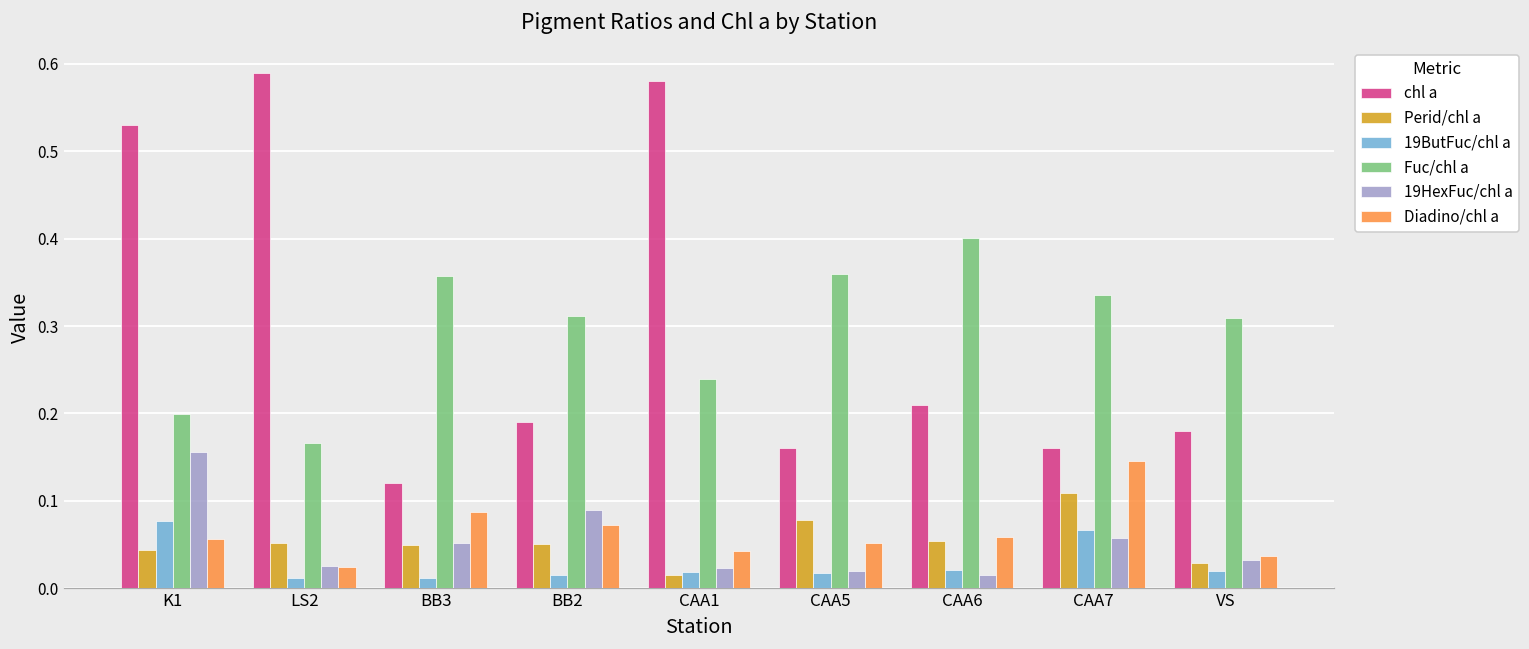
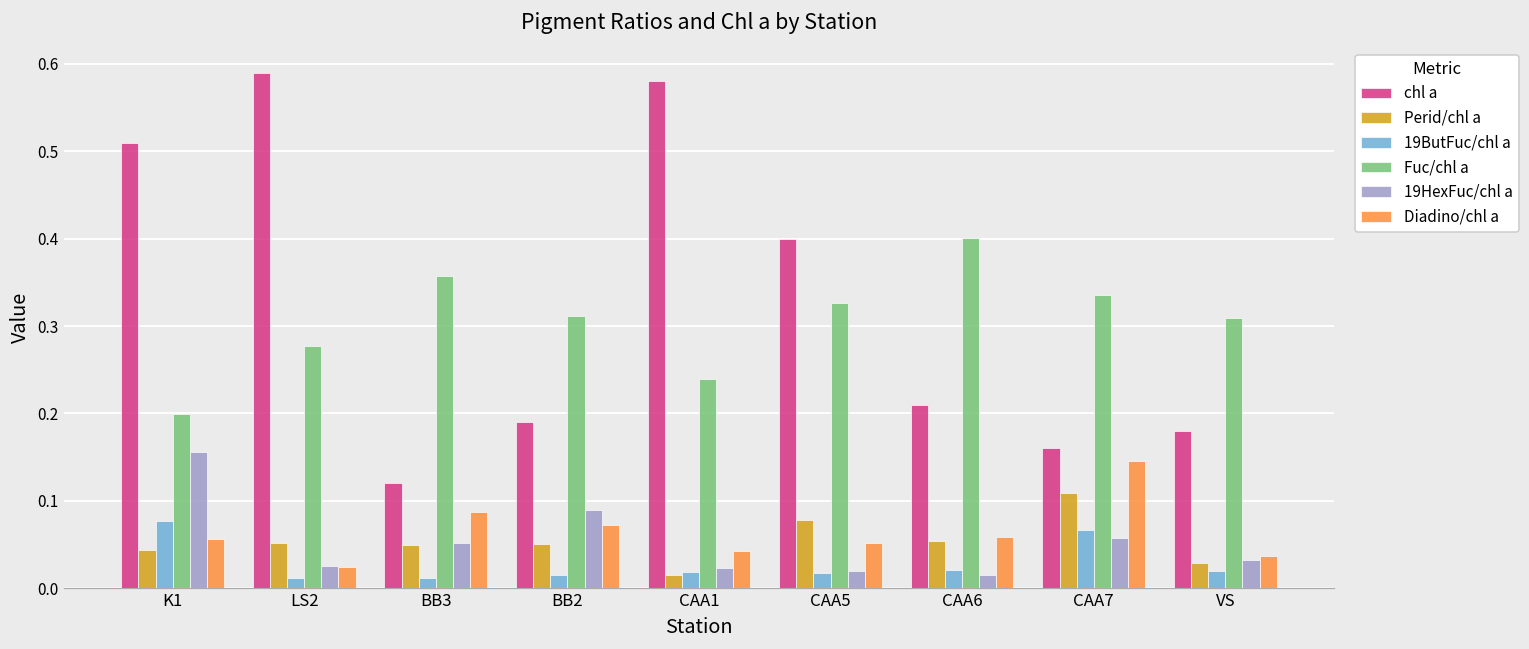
  {
    "chl a": {
-     "K1": 0.53,
+     "K1": 0.51,
      "LS2": 0.59,
      "BB3": 0.12,
      "BB2": 0.19,
      "CAA1": 0.58,
-     "CAA5": 0.16,
+     "CAA5": 0.40,
      "CAA6": 0.21,
      "CAA7": 0.16,
      "VS": 0.18
    },
    "Fuc/chl a": {
      "K1": 0.20,
-     "LS2": 0.17,
+     "LS2": 0.28,
      "BB3": 0.36,
      "BB2": 0.31,
      "CAA1": 0.24,
-     "CAA5": 0.36,
+     "CAA5": 0.33,
      "CAA6": 0.40,
      "CAA7": 0.34,
      "VS": 0.31
    }
  }
